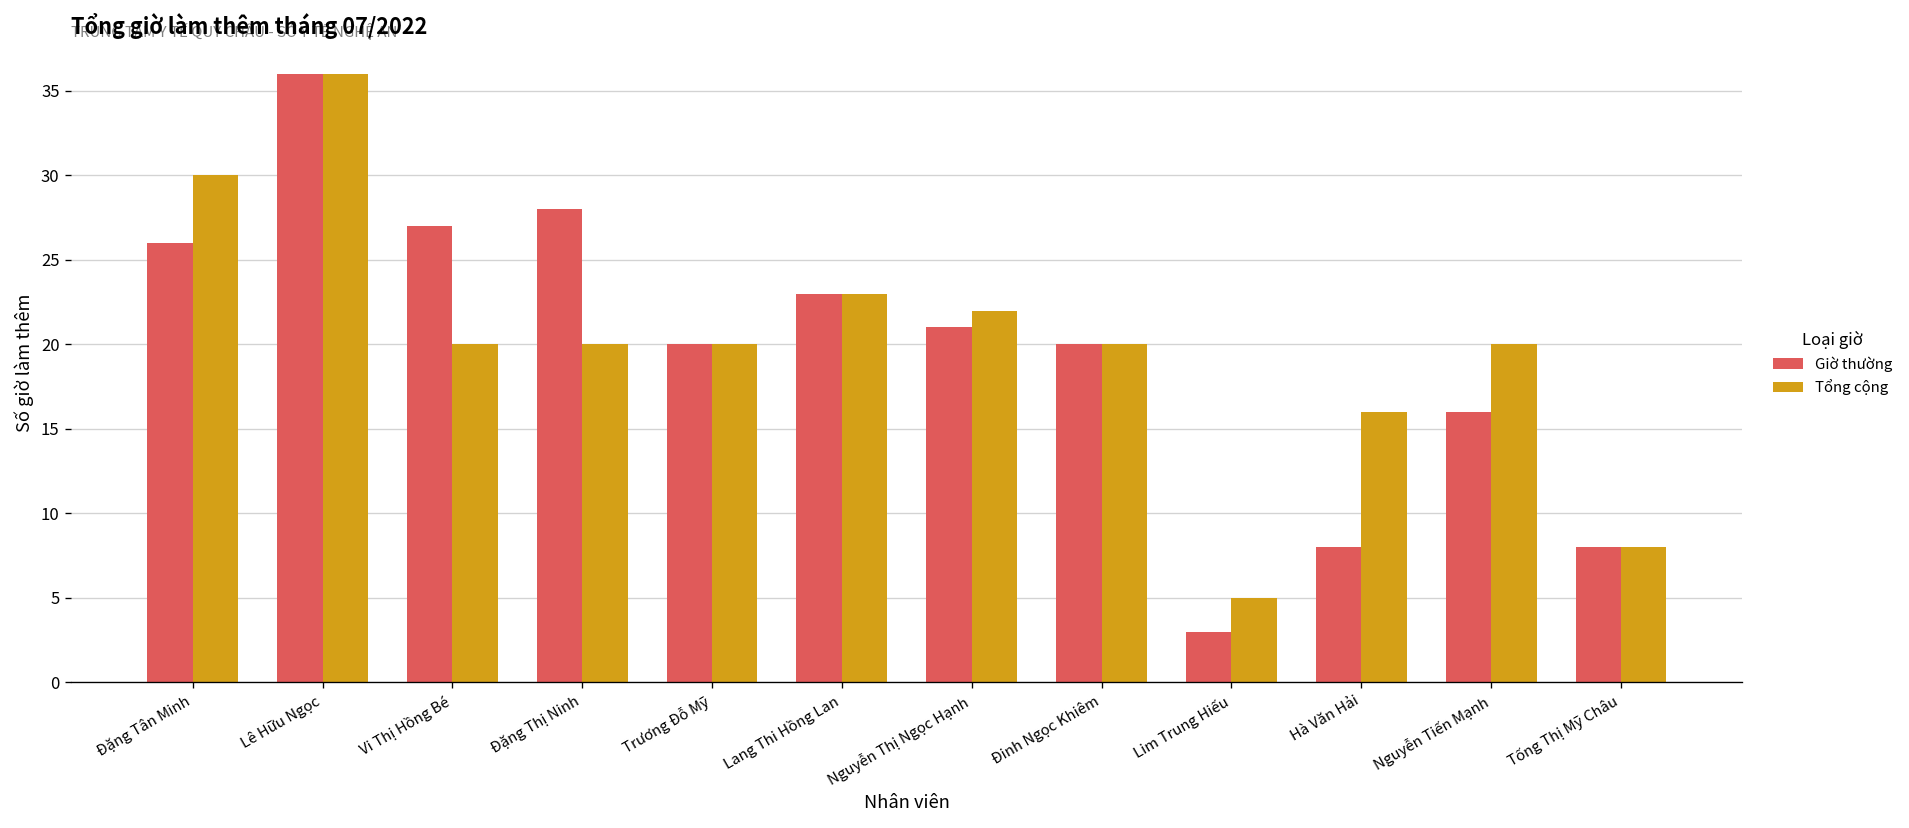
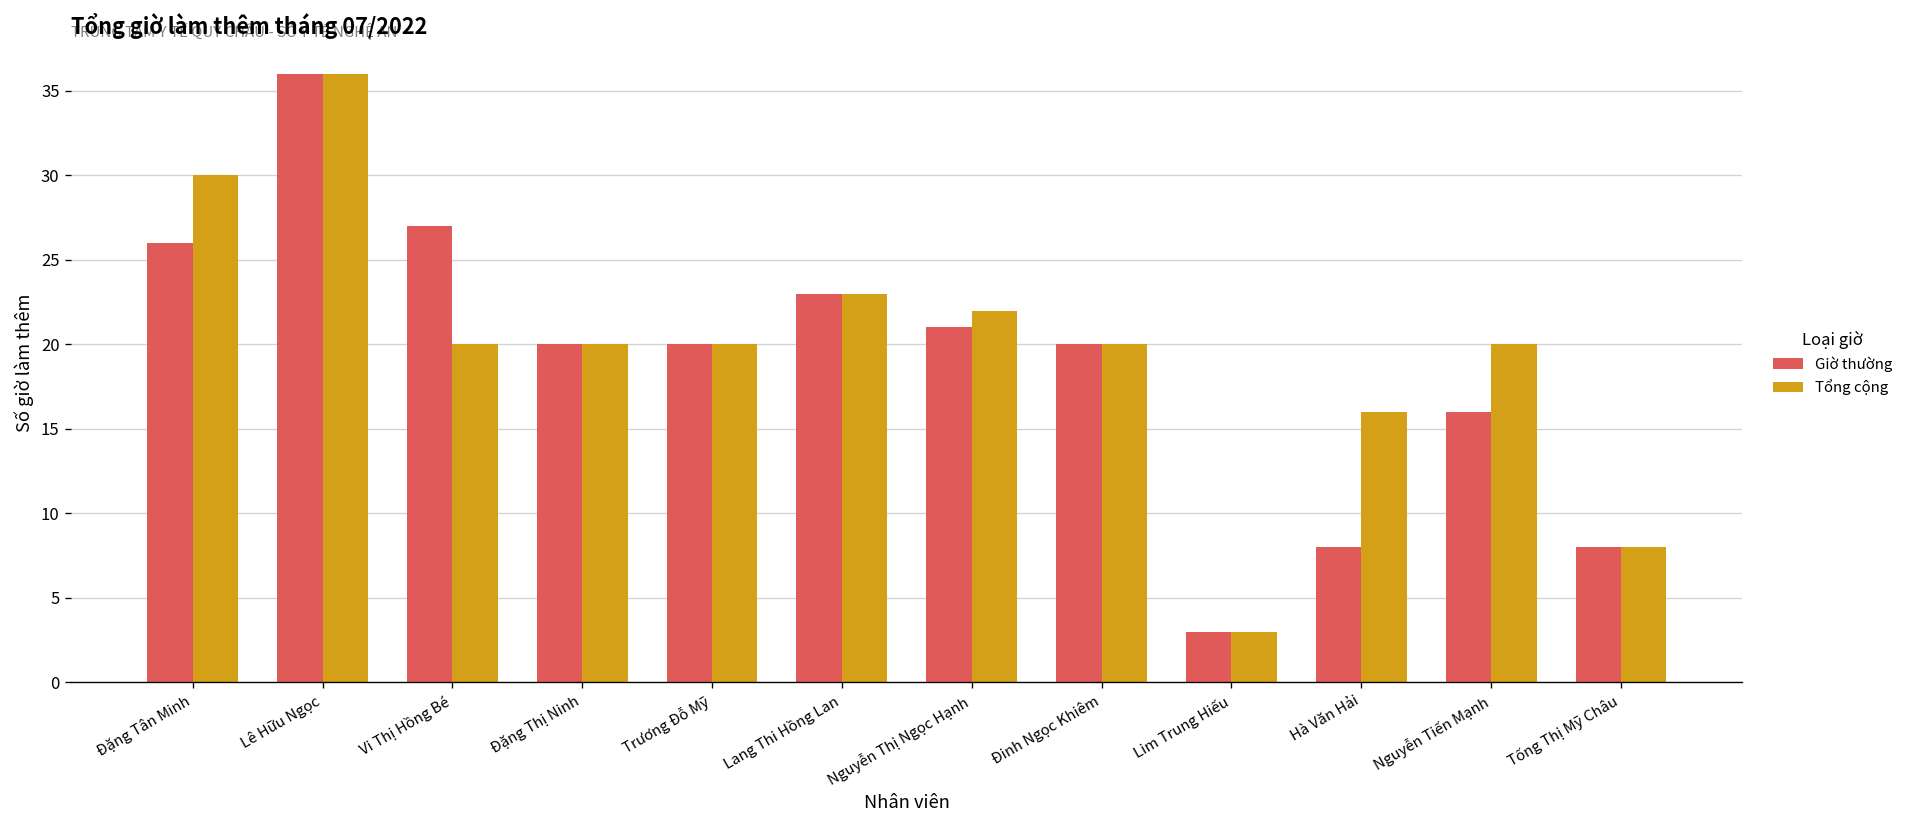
  {
    "Giờ thường": {
      "Đặng Tân Minh": 26,
      "Lê Hữu Ngọc": 36,
      "Vi Thị Hồng Bé": 27,
-     "Đặng Thị Ninh": 28,
+     "Đặng Thị Ninh": 20,
      "Trương Đỗ Mỹ": 20,
      "Lang Thi Hồng Lan": 23,
      "Nguyễn Thị Ngọc Hạnh": 21,
      "Đinh Ngọc Khiêm": 20,
      "Lim Trung Hiếu": 3,
      "Hà Văn Hải": 8,
      "Nguyễn Tiến Mạnh": 16,
      "Tống Thị Mỹ Châu": 8
    },
    "Tổng cộng": {
      "Đặng Tân Minh": 30,
      "Lê Hữu Ngọc": 36,
      "Vi Thị Hồng Bé": 20,
      "Đặng Thị Ninh": 20,
      "Trương Đỗ Mỹ": 20,
      "Lang Thi Hồng Lan": 23,
      "Nguyễn Thị Ngọc Hạnh": 22,
      "Đinh Ngọc Khiêm": 20,
-     "Lim Trung Hiếu": 5,
+     "Lim Trung Hiếu": 3,
      "Hà Văn Hải": 16,
      "Nguyễn Tiến Mạnh": 20,
      "Tống Thị Mỹ Châu": 8
    }
  }
